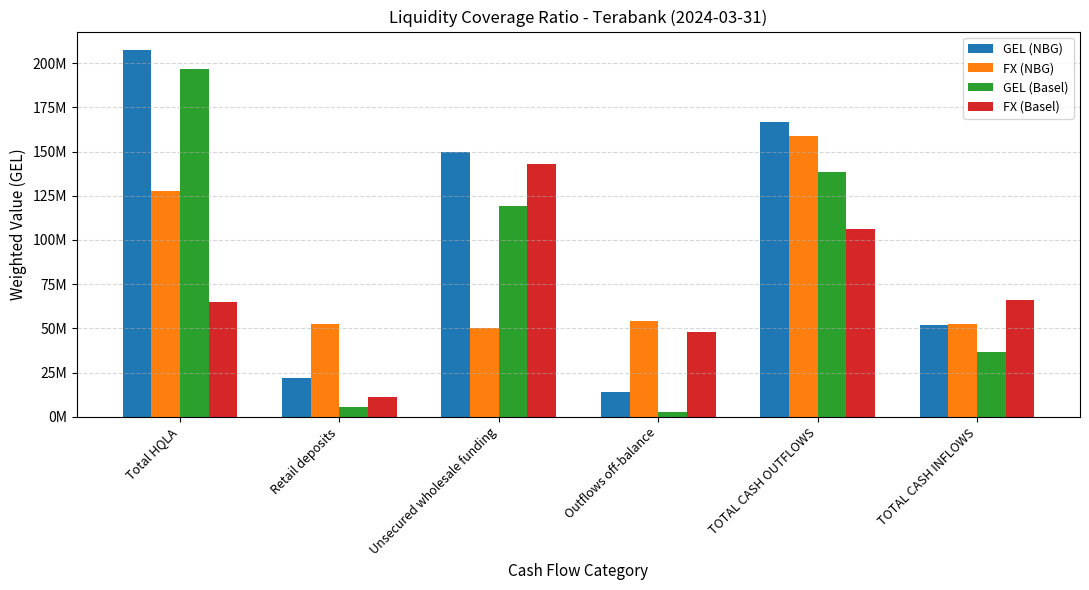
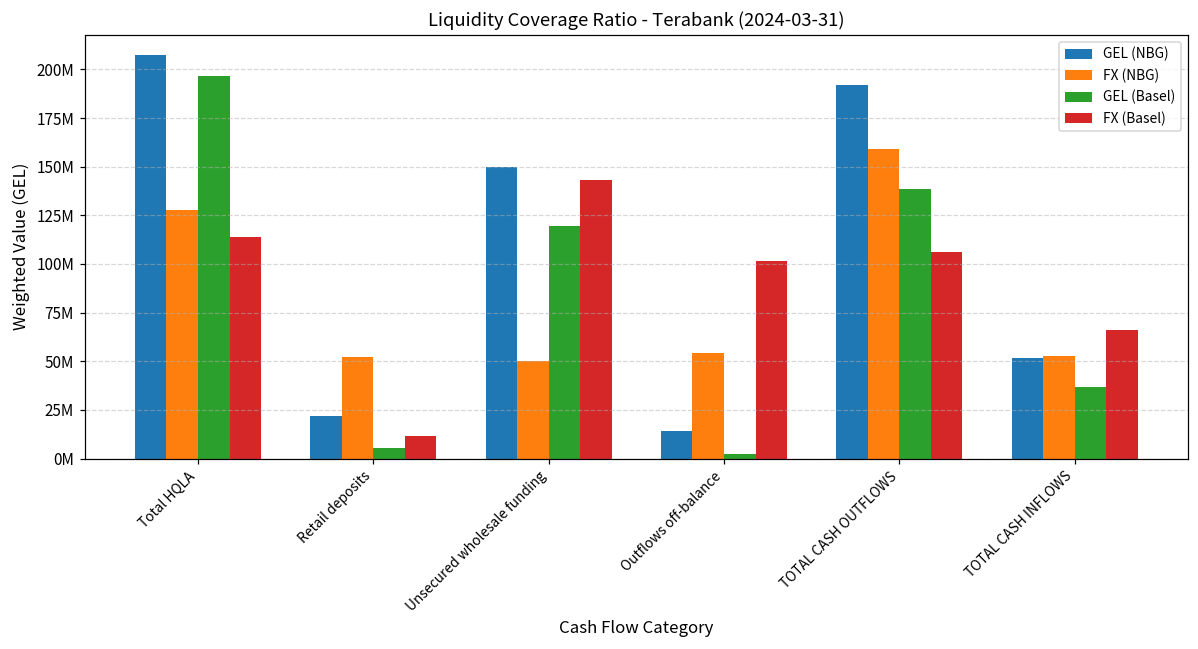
  {
    "GEL (NBG)": {
      "Total HQLA": 207000000,
      "Retail deposits": 22000000,
      "Unsecured wholesale funding": 150000000,
      "Outflows off-balance": 14000000,
-     "TOTAL CASH OUTFLOWS": 167000000,
+     "TOTAL CASH OUTFLOWS": 192000000,
      "TOTAL CASH INFLOWS": 52000000
    },
    "FX (NBG)": {
      "Total HQLA": 128000000,
      "Retail deposits": 52000000,
      "Unsecured wholesale funding": 50000000,
      "Outflows off-balance": 54000000,
      "TOTAL CASH OUTFLOWS": 159000000,
      "TOTAL CASH INFLOWS": 52000000
    },
    "GEL (Basel)": {
      "Total HQLA": 196000000,
      "Retail deposits": 5000000,
      "Unsecured wholesale funding": 119000000,
      "Outflows off-balance": 3000000,
      "TOTAL CASH OUTFLOWS": 138000000,
      "TOTAL CASH INFLOWS": 37000000
    },
    "FX (Basel)": {
-     "Total HQLA": 65000000,
+     "Total HQLA": 114000000,
      "Retail deposits": 11000000,
      "Unsecured wholesale funding": 143000000,
-     "Outflows off-balance": 48000000,
+     "Outflows off-balance": 102000000,
      "TOTAL CASH OUTFLOWS": 106000000,
      "TOTAL CASH INFLOWS": 66000000
    }
  }
